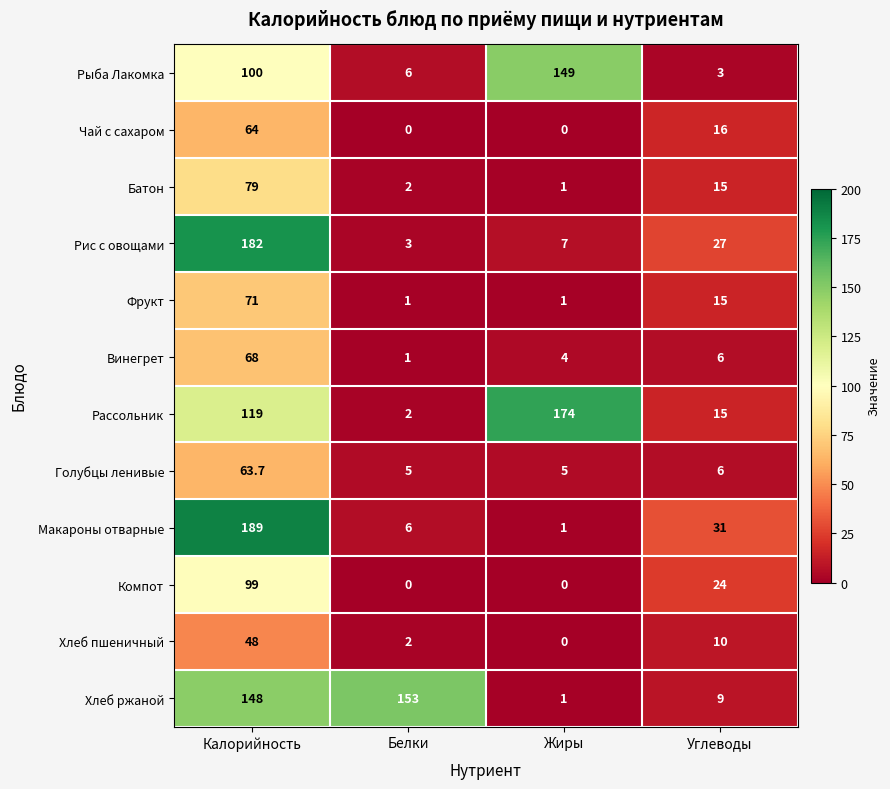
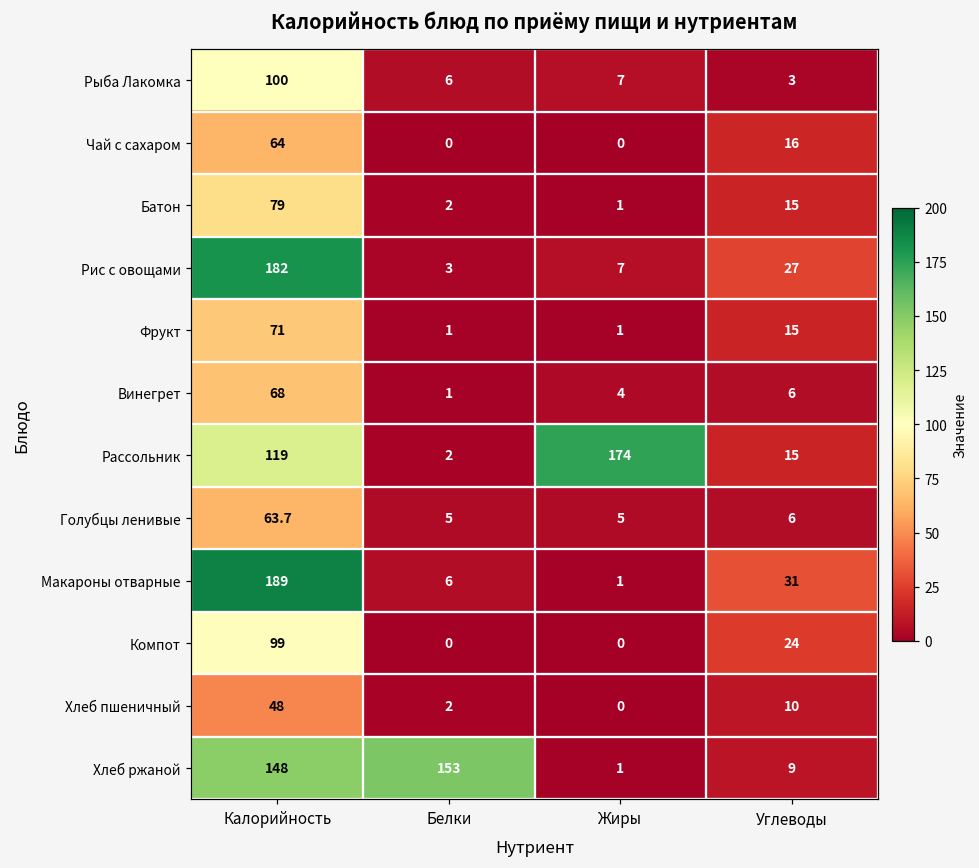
  {
    "Рыба Лакомка": {
      "Калорийность": 100,
      "Белки": 6,
-     "Жиры": 149,
+     "Жиры": 7,
      "Углеводы": 3
    },
    "Чай с сахаром": {
      "Калорийность": 64,
      "Белки": 0,
      "Жиры": 0,
      "Углеводы": 16
    },
    "Батон": {
      "Калорийность": 79,
      "Белки": 2,
      "Жиры": 1,
      "Углеводы": 15
    },
    "Рис с овощами": {
      "Калорийность": 182,
      "Белки": 3,
      "Жиры": 7,
      "Углеводы": 27
    },
    "Фрукт": {
      "Калорийность": 71,
      "Белки": 1,
      "Жиры": 1,
      "Углеводы": 15
    },
    "Винегрет": {
      "Калорийность": 68,
      "Белки": 1,
      "Жиры": 4,
      "Углеводы": 6
    },
    "Рассольник": {
      "Калорийность": 119,
      "Белки": 2,
      "Жиры": 174,
      "Углеводы": 15
    },
    "Голубцы ленивые": {
      "Калорийность": 63.7,
      "Белки": 5,
      "Жиры": 5,
      "Углеводы": 6
    },
    "Макароны отварные": {
      "Калорийность": 189,
      "Белки": 6,
      "Жиры": 1,
      "Углеводы": 31
    },
    "Компот": {
      "Калорийность": 99,
      "Белки": 0,
      "Жиры": 0,
      "Углеводы": 24
    },
    "Хлеб пшеничный": {
      "Калорийность": 48,
      "Белки": 2,
      "Жиры": 0,
      "Углеводы": 10
    },
    "Хлеб ржаной": {
      "Калорийность": 148,
      "Белки": 153,
      "Жиры": 1,
      "Углеводы": 9
    }
  }
